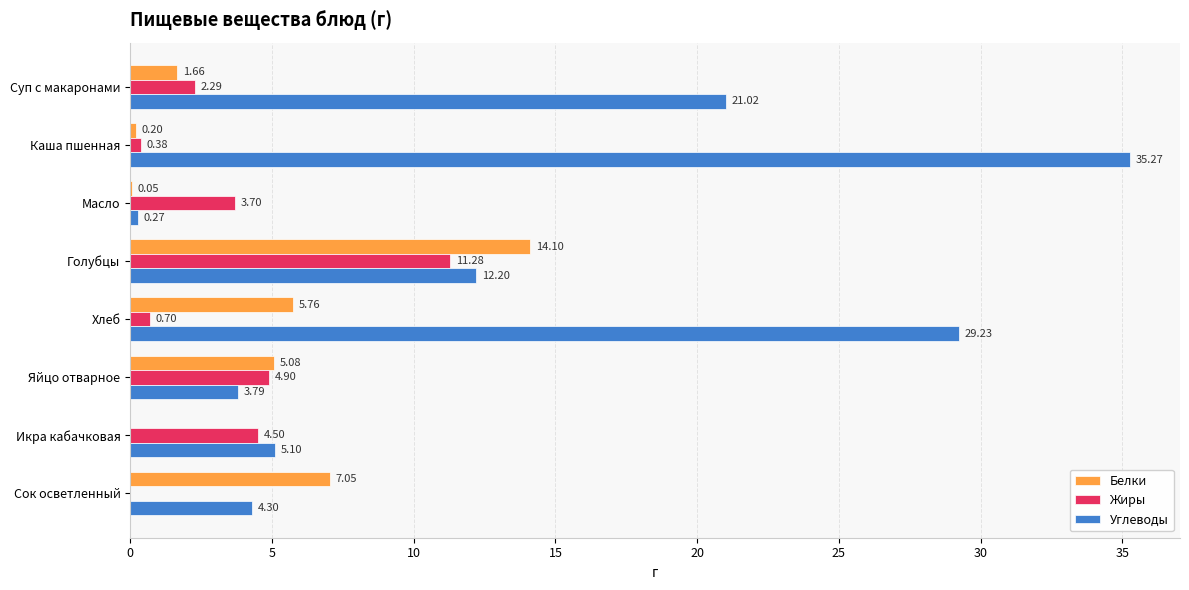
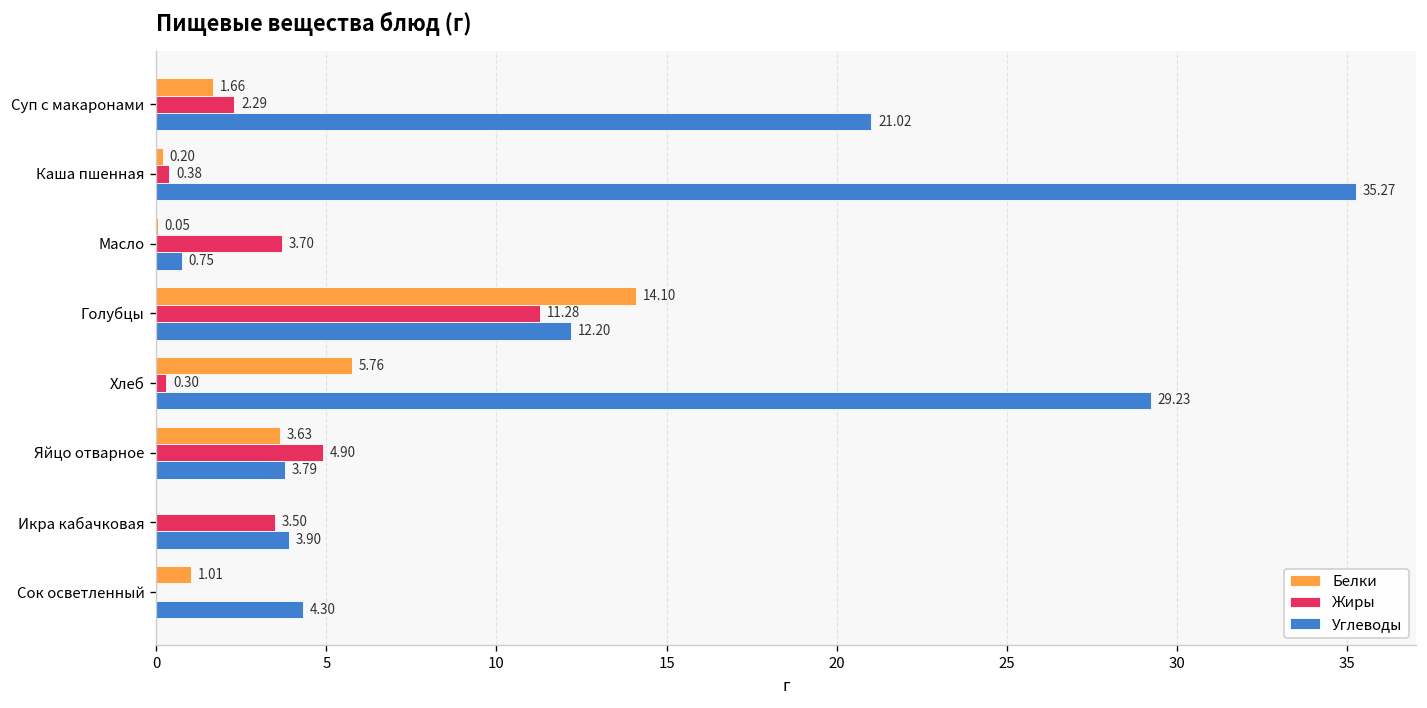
  {
    "Белки": {
      "Суп с макаронами": 1.66,
      "Каша пшенная": 0.20,
      "Масло": 0.05,
      "Голубцы": 14.10,
      "Хлеб": 5.76,
-     "Яйцо отварное": 5.08,
-     "Сок осветленный": 7.05
+     "Яйцо отварное": 3.63,
+     "Сок осветленный": 1.01
    },
    "Жиры": {
      "Суп с макаронами": 2.29,
      "Каша пшенная": 0.38,
      "Масло": 3.70,
      "Голубцы": 11.28,
-     "Хлеб": 0.70,
+     "Хлеб": 0.30,
      "Яйцо отварное": 4.90,
-     "Икра кабачковая": 4.50
+     "Икра кабачковая": 3.50
    },
    "Углеводы": {
      "Суп с макаронами": 21.02,
      "Каша пшенная": 35.27,
-     "Масло": 0.27,
+     "Масло": 0.75,
      "Голубцы": 12.20,
      "Хлеб": 29.23,
      "Яйцо отварное": 3.79,
-     "Икра кабачковая": 5.10,
+     "Икра кабачковая": 3.90,
      "Сок осветленный": 4.30
    }
  }
